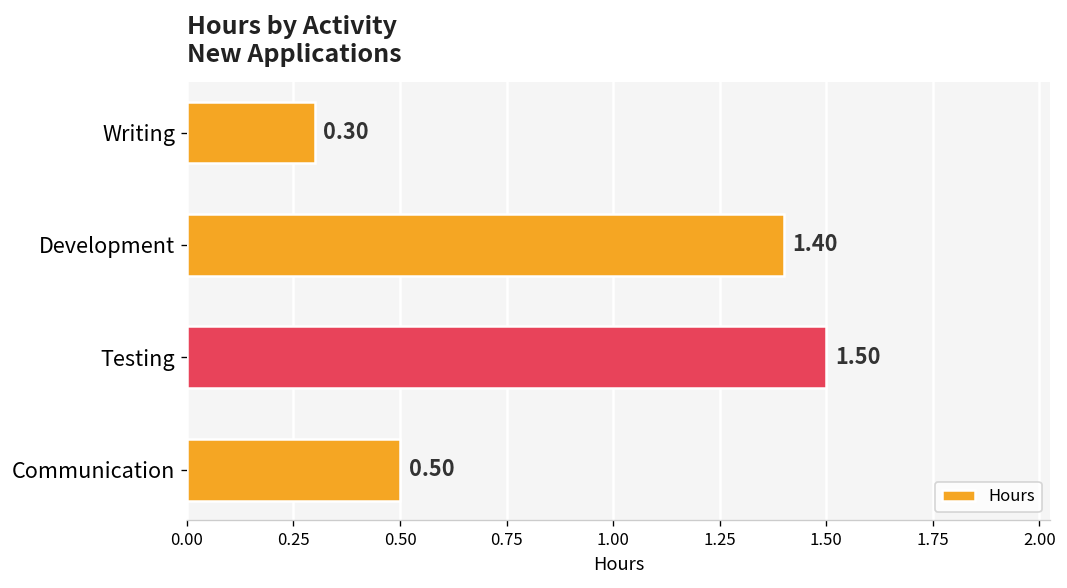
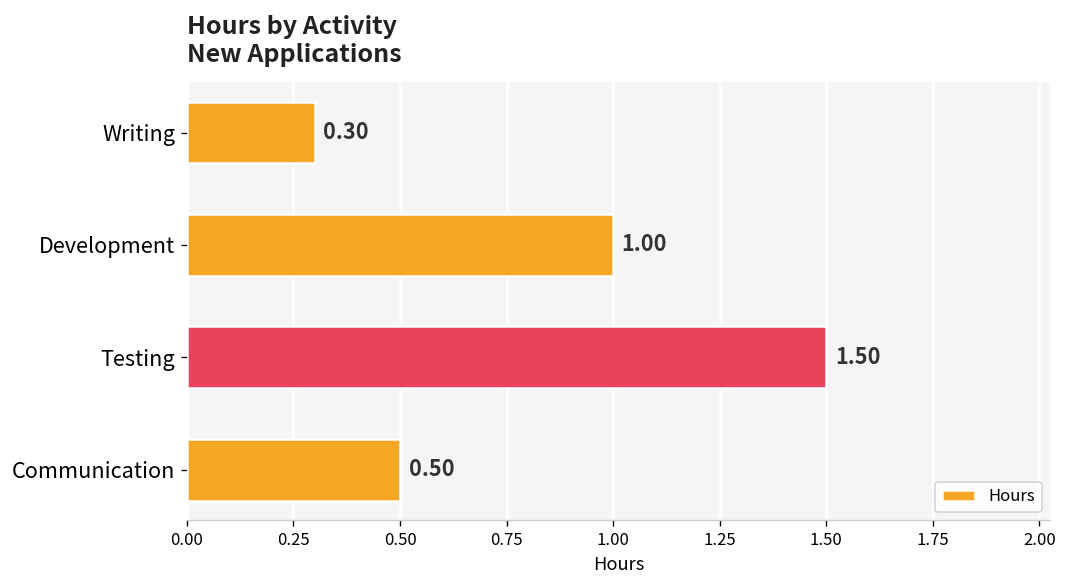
  {
    "Writing": 0.30,
-   "Development": 1.40,
+   "Development": 1.00,
    "Testing": 1.50,
    "Communication": 0.50
  }
